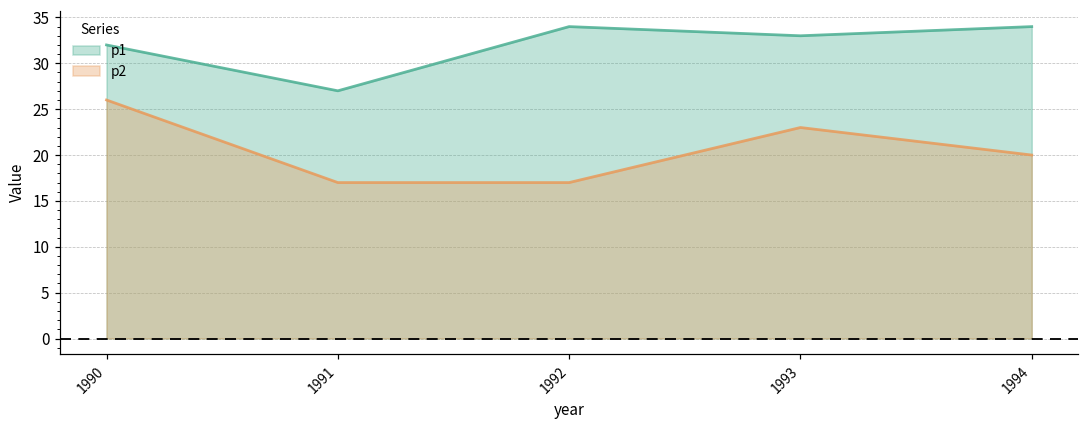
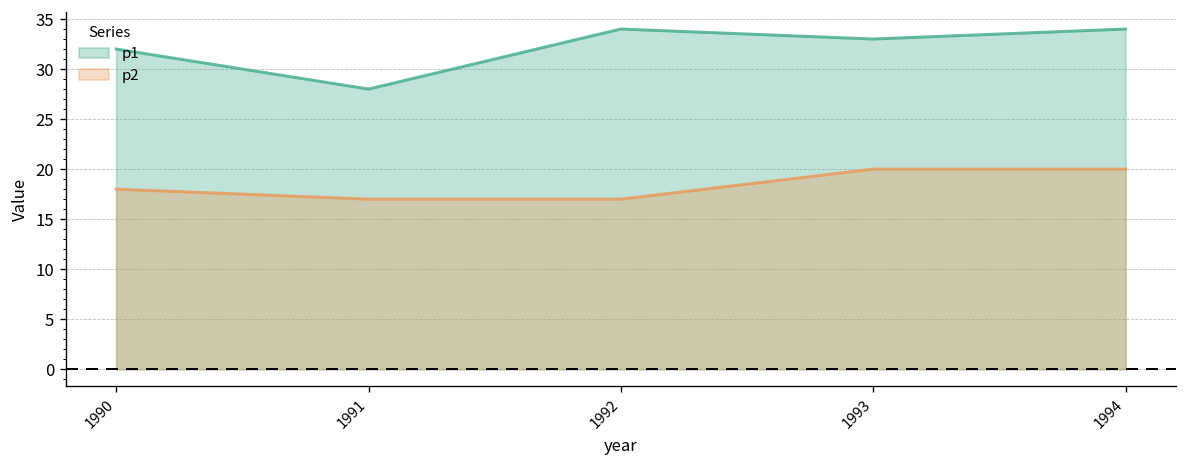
  {
    "p1": {
      "1990": 32,
-     "1991": 27,
+     "1991": 28,
      "1992": 34,
      "1993": 33,
      "1994": 34
    },
    "p2": {
-     "1990": 26,
+     "1990": 18,
      "1991": 17,
      "1992": 17,
-     "1993": 23,
+     "1993": 20,
      "1994": 20
    }
  }
